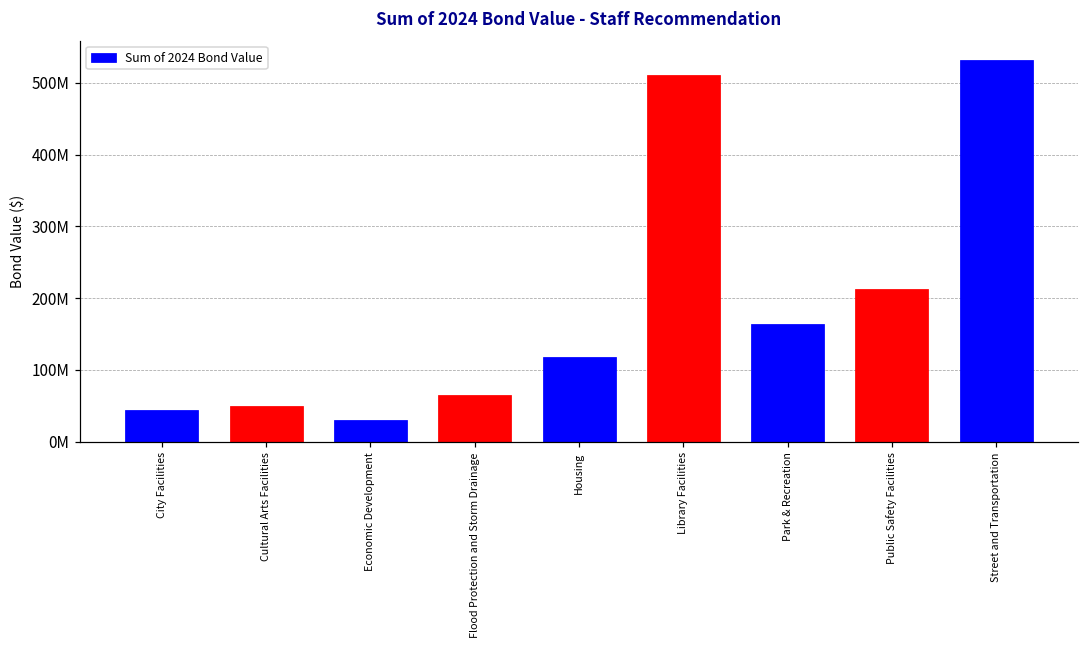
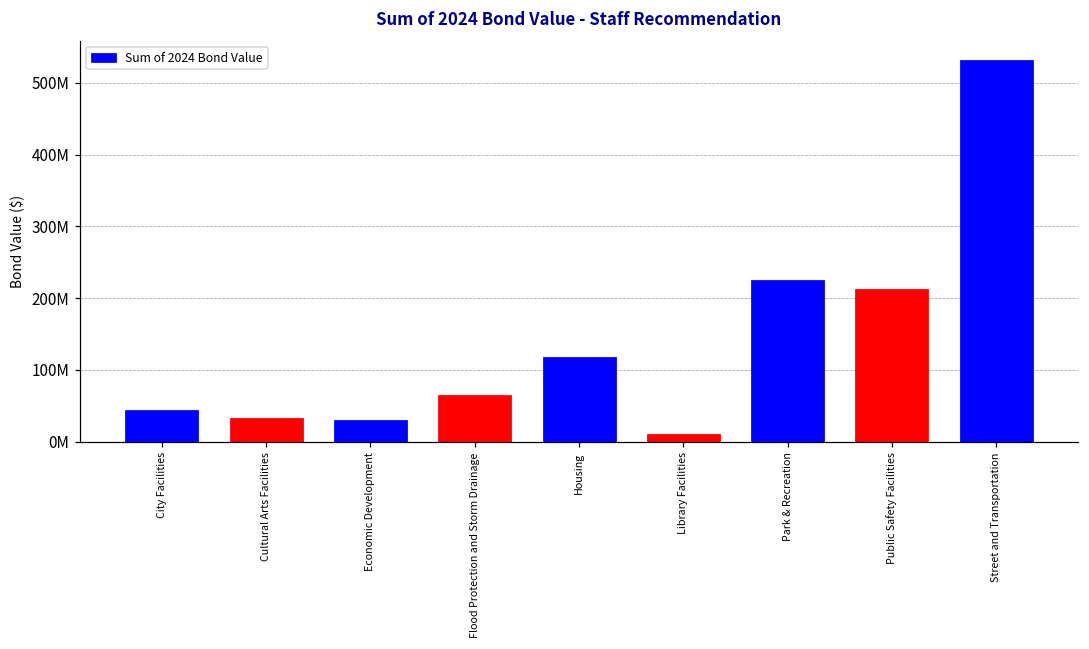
  {
    "City Facilities": 40000000,
-   "Cultural Arts Facilities": 50000000,
+   "Cultural Arts Facilities": 30000000,
    "Economic Development": 30000000,
    "Flood Protection and Storm Drainage": 70000000,
    "Housing": 120000000,
-   "Library Facilities": 510000000,
-   "Park & Recreation": 160000000,
+   "Library Facilities": 10000000,
+   "Park & Recreation": 230000000,
    "Public Safety Facilities": 210000000,
    "Street and Transportation": 530000000
  }
